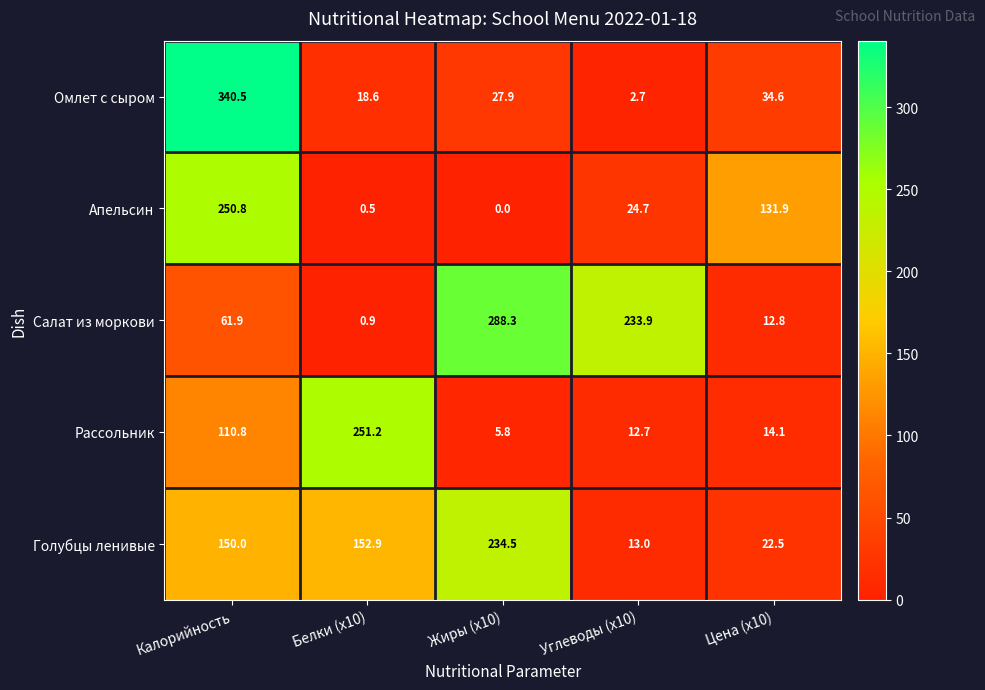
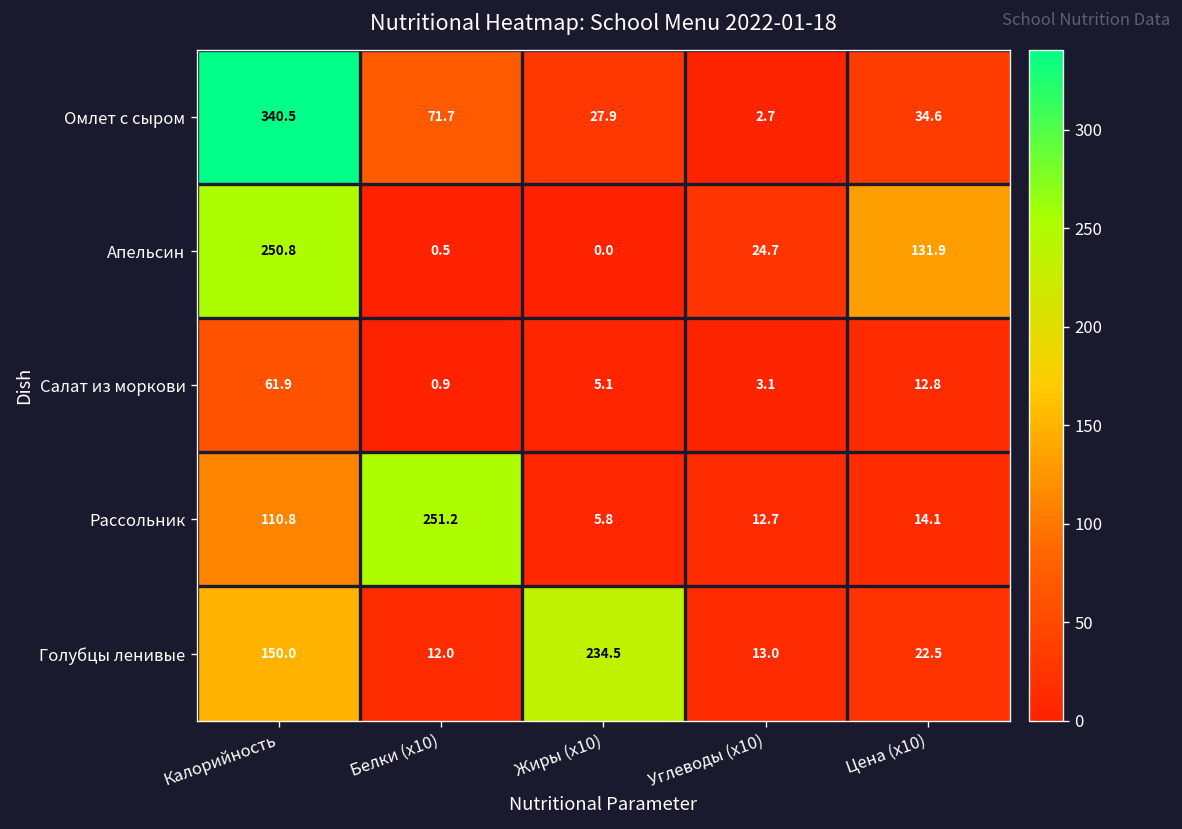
  {
    "Омлет с сыром": {
      "Калорийность": 340.5,
-     "Белки (x10)": 18.6,
+     "Белки (x10)": 71.7,
      "Жиры (x10)": 27.9,
      "Углеводы (x10)": 2.7,
      "Цена (x10)": 34.6
    },
    "Апельсин": {
      "Калорийность": 250.8,
      "Белки (x10)": 0.5,
      "Жиры (x10)": 0.0,
      "Углеводы (x10)": 24.7,
      "Цена (x10)": 131.9
    },
    "Салат из моркови": {
      "Калорийность": 61.9,
      "Белки (x10)": 0.9,
-     "Жиры (x10)": 288.3,
-     "Углеводы (x10)": 233.9,
+     "Жиры (x10)": 5.1,
+     "Углеводы (x10)": 3.1,
      "Цена (x10)": 12.8
    },
    "Рассольник": {
      "Калорийность": 110.8,
      "Белки (x10)": 251.2,
      "Жиры (x10)": 5.8,
      "Углеводы (x10)": 12.7,
      "Цена (x10)": 14.1
    },
    "Голубцы ленивые": {
      "Калорийность": 150.0,
-     "Белки (x10)": 152.9,
+     "Белки (x10)": 12.0,
      "Жиры (x10)": 234.5,
      "Углеводы (x10)": 13.0,
      "Цена (x10)": 22.5
    }
  }
